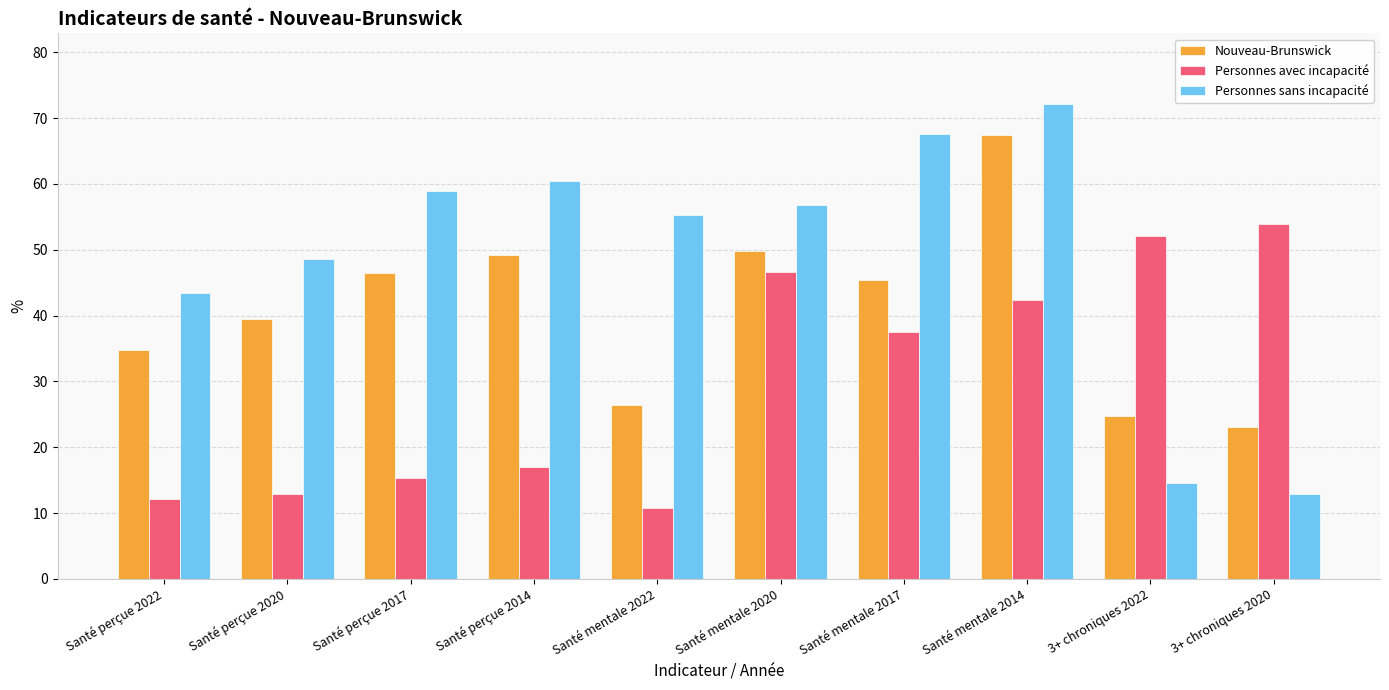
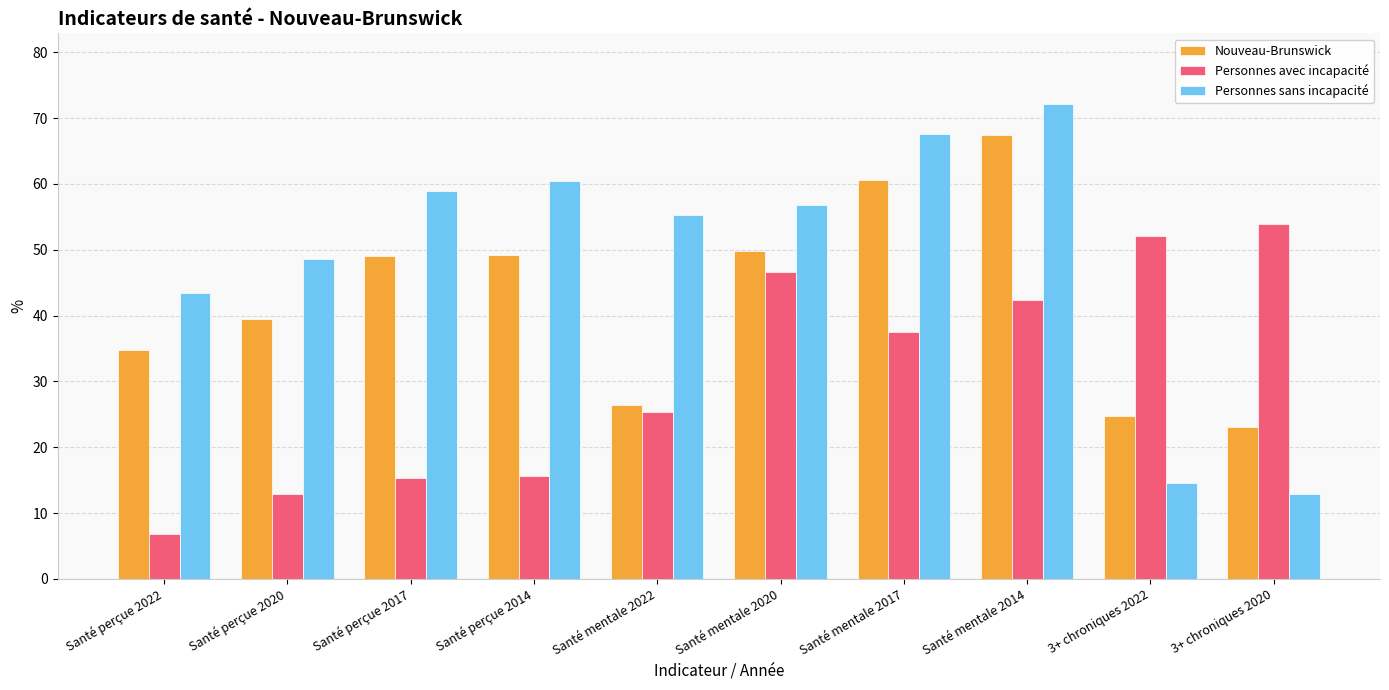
  {
    "Nouveau-Brunswick": {
      "Santé perçue 2022": 35,
      "Santé perçue 2020": 40,
-     "Santé perçue 2017": 47,
+     "Santé perçue 2017": 49,
      "Santé perçue 2014": 49,
      "Santé mentale 2022": 26,
      "Santé mentale 2020": 50,
-     "Santé mentale 2017": 45,
+     "Santé mentale 2017": 61,
      "Santé mentale 2014": 67,
      "3+ chroniques 2022": 25,
      "3+ chroniques 2020": 23
    },
    "Personnes avec incapacité": {
-     "Santé perçue 2022": 12,
+     "Santé perçue 2022": 7,
      "Santé perçue 2020": 13,
      "Santé perçue 2017": 15,
-     "Santé perçue 2014": 17,
-     "Santé mentale 2022": 11,
+     "Santé perçue 2014": 16,
+     "Santé mentale 2022": 25,
      "Santé mentale 2020": 47,
      "Santé mentale 2017": 37,
      "Santé mentale 2014": 42,
      "3+ chroniques 2022": 52,
      "3+ chroniques 2020": 54
    },
    "Personnes sans incapacité": {
      "Santé perçue 2022": 43,
      "Santé perçue 2020": 49,
      "Santé perçue 2017": 59,
      "Santé perçue 2014": 60,
      "Santé mentale 2022": 55,
      "Santé mentale 2020": 57,
      "Santé mentale 2017": 68,
      "Santé mentale 2014": 72,
      "3+ chroniques 2022": 15,
      "3+ chroniques 2020": 13
    }
  }
